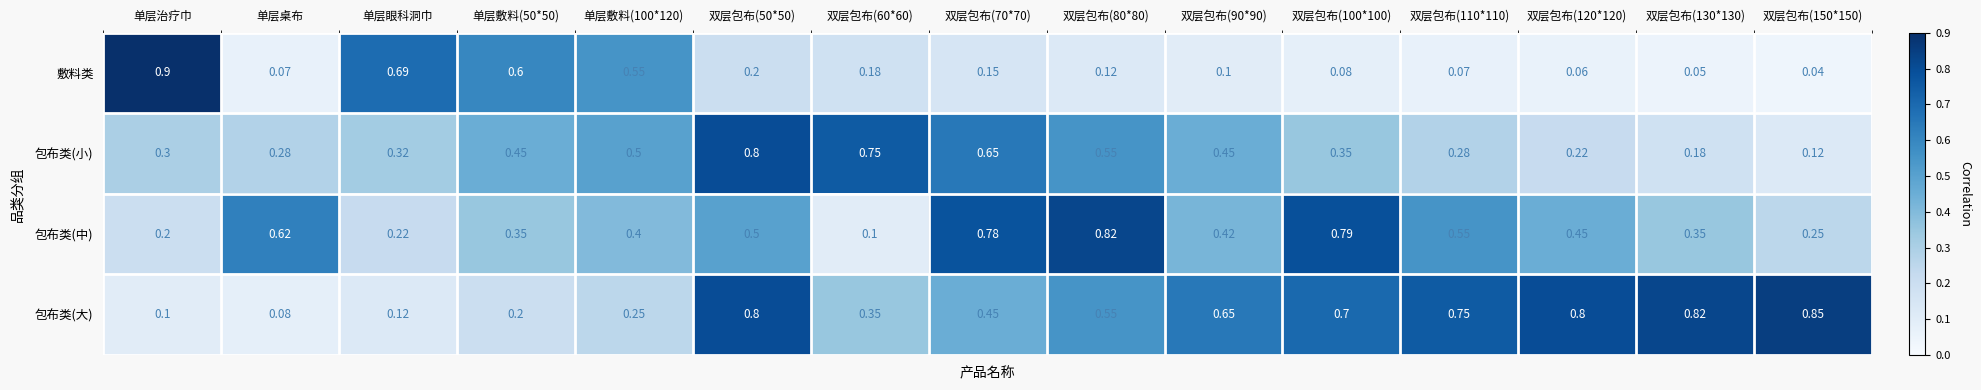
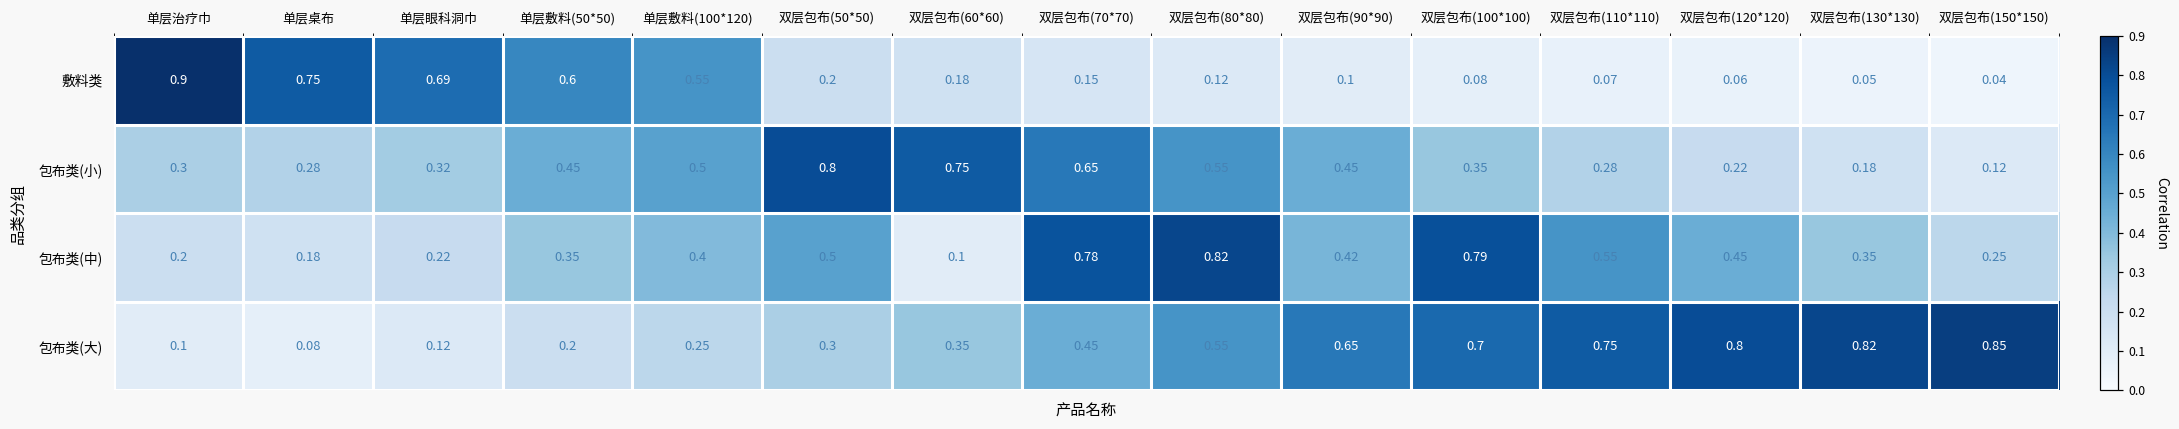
  {
    "敷料类": {
      "单层治疗巾": 0.9,
-     "单层桌布": 0.07,
+     "单层桌布": 0.75,
      "单层眼科洞巾": 0.69,
      "单层敷料(50*50)": 0.6,
      "双层包布(50*50)": 0.2,
      "双层包布(60*60)": 0.18,
      "双层包布(70*70)": 0.15,
      "双层包布(80*80)": 0.12,
      "双层包布(90*90)": 0.1,
      "双层包布(100*100)": 0.08,
      "双层包布(110*110)": 0.07,
      "双层包布(120*120)": 0.06,
      "双层包布(130*130)": 0.05,
      "双层包布(150*150)": 0.04
    },
    "包布类(小)": {
      "单层治疗巾": 0.3,
      "单层桌布": 0.28,
      "单层眼科洞巾": 0.32,
      "双层包布(50*50)": 0.8,
      "双层包布(60*60)": 0.75,
      "双层包布(70*70)": 0.65,
      "双层包布(100*100)": 0.35,
      "双层包布(110*110)": 0.28,
      "双层包布(120*120)": 0.22,
      "双层包布(130*130)": 0.18,
      "双层包布(150*150)": 0.12
    },
    "包布类(中)": {
      "单层治疗巾": 0.2,
-     "单层桌布": 0.62,
+     "单层桌布": 0.18,
      "单层眼科洞巾": 0.22,
      "单层敷料(50*50)": 0.35,
      "单层敷料(100*120)": 0.4,
      "双层包布(60*60)": 0.1,
      "双层包布(70*70)": 0.78,
      "双层包布(80*80)": 0.82,
      "双层包布(90*90)": 0.42,
      "双层包布(100*100)": 0.79,
      "双层包布(130*130)": 0.35,
      "双层包布(150*150)": 0.25
    },
    "包布类(大)": {
      "单层治疗巾": 0.1,
      "单层桌布": 0.08,
      "单层眼科洞巾": 0.12,
      "单层敷料(50*50)": 0.2,
      "单层敷料(100*120)": 0.25,
-     "双层包布(50*50)": 0.8,
+     "双层包布(50*50)": 0.3,
      "双层包布(60*60)": 0.35,
      "双层包布(90*90)": 0.65,
      "双层包布(100*100)": 0.7,
      "双层包布(110*110)": 0.75,
      "双层包布(120*120)": 0.8,
      "双层包布(130*130)": 0.82,
      "双层包布(150*150)": 0.85
    }
  }
